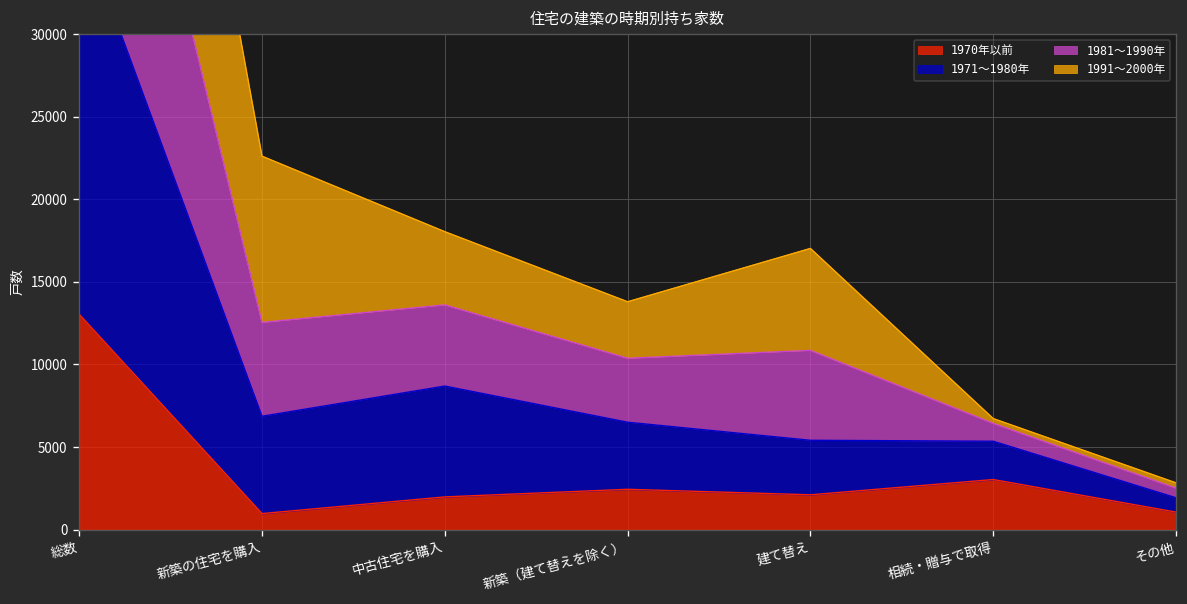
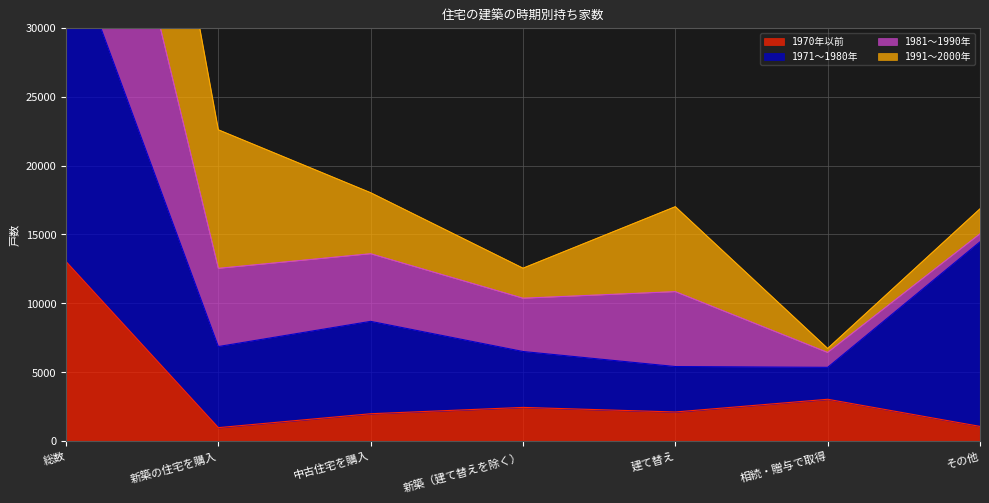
  {
    "1970年以前": {
      "総数": 13000,
      "新築の住宅を購入": 1000,
      "中古住宅を購入": 2000,
      "新築（建て替えを除く）": 2400,
      "建て替え": 2100,
      "相続・贈与で取得": 3000,
      "その他": 1100
    },
    "1971〜1980年": {
      "新築の住宅を購入": 5900,
      "中古住宅を購入": 6700,
      "新築（建て替えを除く）": 4100,
      "建て替え": 3300,
      "相続・贈与で取得": 2300,
-     "その他": 900
+     "その他": 13400
    },
    "1981〜1990年": {
      "新築の住宅を購入": 5700,
      "中古住宅を購入": 4900,
      "新築（建て替えを除く）": 3900,
      "建て替え": 5400,
      "相続・贈与で取得": 1100,
      "その他": 600
    },
    "1991〜2000年": {
      "新築の住宅を購入": 10100,
      "中古住宅を購入": 4400,
-     "新築（建て替えを除く）": 3400,
+     "新築（建て替えを除く）": 2200,
      "建て替え": 6200,
      "相続・贈与で取得": 300,
-     "その他": 300
+     "その他": 1800
    }
  }
